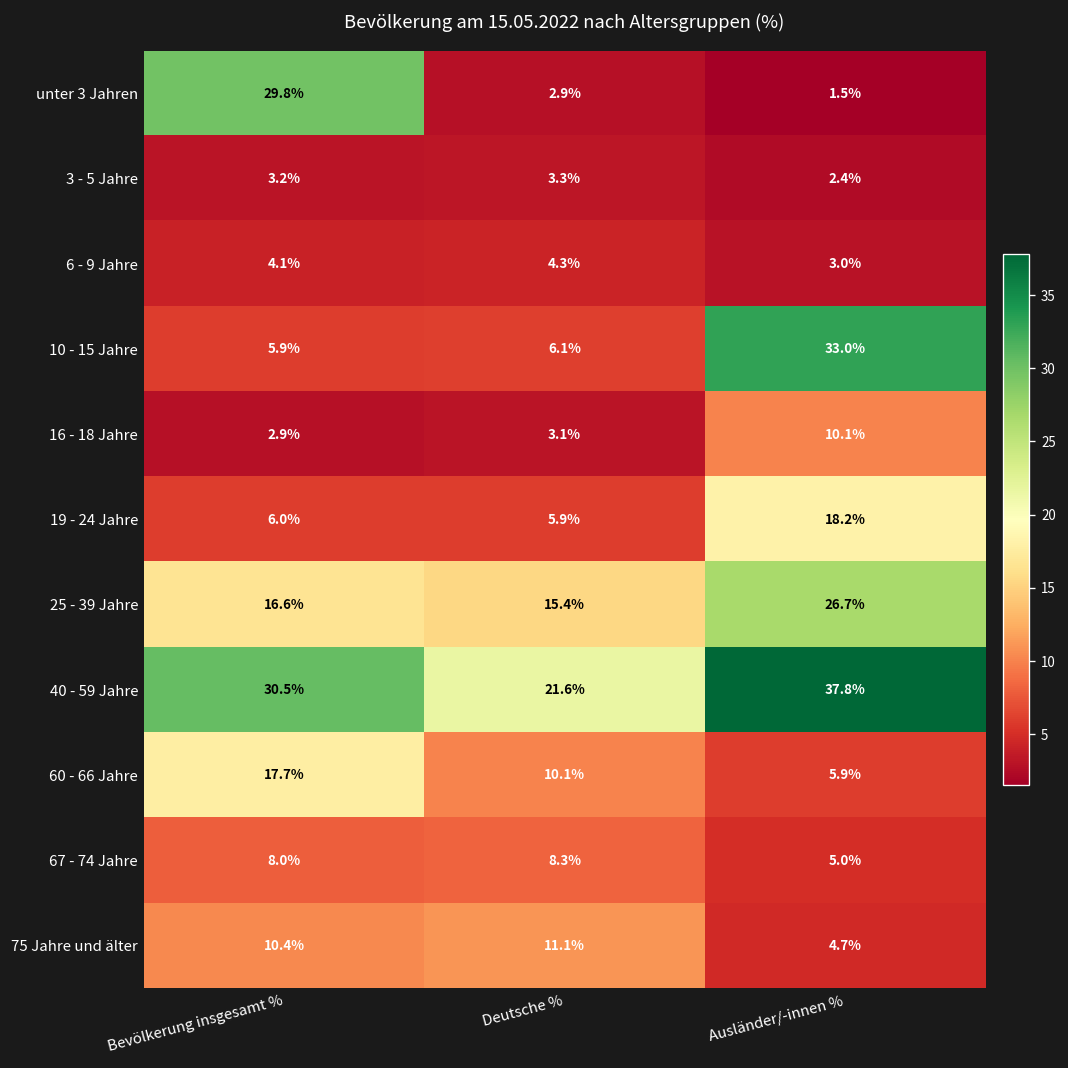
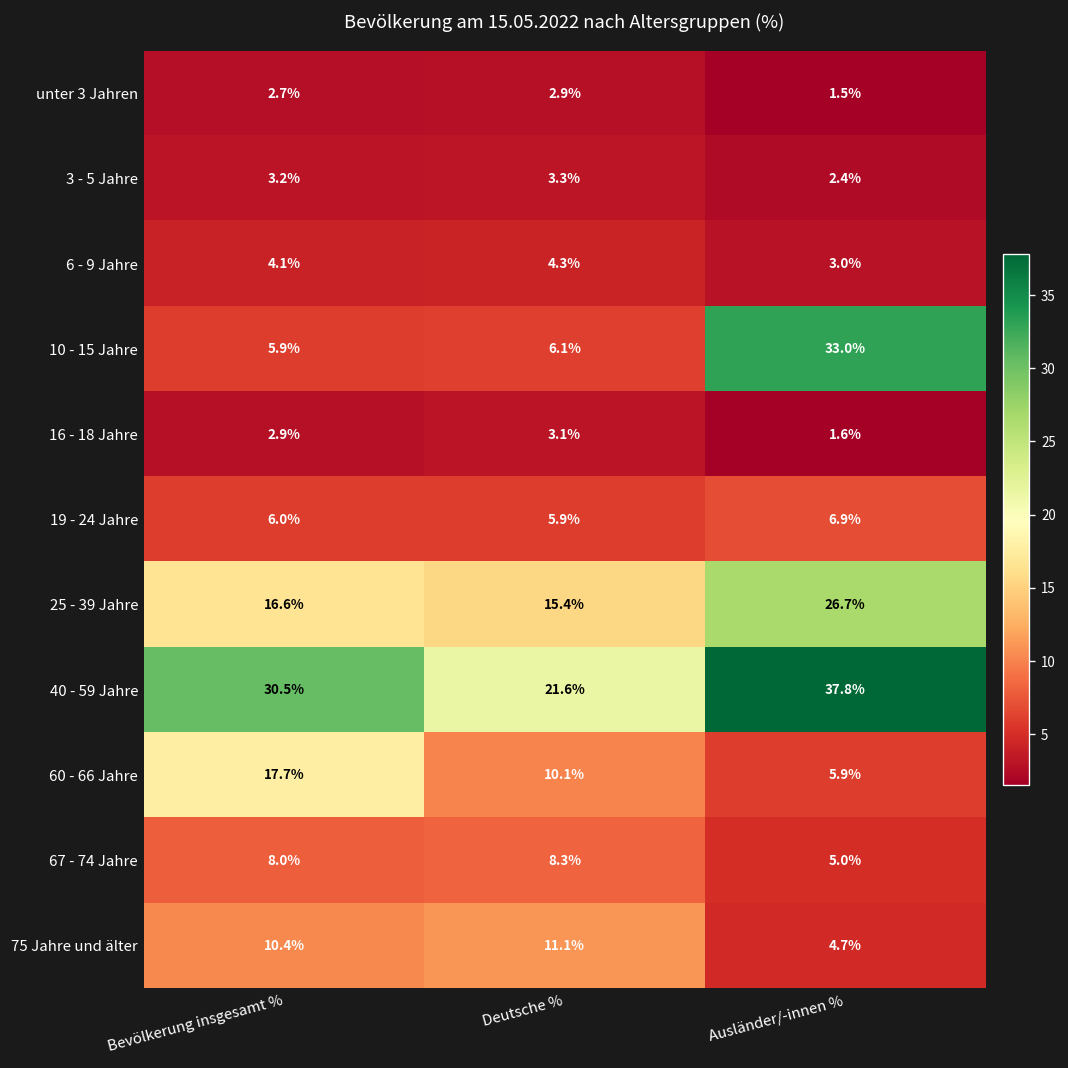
  {
    "unter 3 Jahren": {
-     "Bevölkerung insgesamt %": "29.8%",
+     "Bevölkerung insgesamt %": "2.7%",
      "Deutsche %": "2.9%",
      "Ausländer/-innen %": "1.5%"
    },
    "3 - 5 Jahre": {
      "Bevölkerung insgesamt %": "3.2%",
      "Deutsche %": "3.3%",
      "Ausländer/-innen %": "2.4%"
    },
    "6 - 9 Jahre": {
      "Bevölkerung insgesamt %": "4.1%",
      "Deutsche %": "4.3%",
      "Ausländer/-innen %": "3.0%"
    },
    "10 - 15 Jahre": {
      "Bevölkerung insgesamt %": "5.9%",
      "Deutsche %": "6.1%",
      "Ausländer/-innen %": "33.0%"
    },
    "16 - 18 Jahre": {
      "Bevölkerung insgesamt %": "2.9%",
      "Deutsche %": "3.1%",
-     "Ausländer/-innen %": "10.1%"
+     "Ausländer/-innen %": "1.6%"
    },
    "19 - 24 Jahre": {
      "Bevölkerung insgesamt %": "6.0%",
      "Deutsche %": "5.9%",
-     "Ausländer/-innen %": "18.2%"
+     "Ausländer/-innen %": "6.9%"
    },
    "25 - 39 Jahre": {
      "Bevölkerung insgesamt %": "16.6%",
      "Deutsche %": "15.4%",
      "Ausländer/-innen %": "26.7%"
    },
    "40 - 59 Jahre": {
      "Bevölkerung insgesamt %": "30.5%",
      "Deutsche %": "21.6%",
      "Ausländer/-innen %": "37.8%"
    },
    "60 - 66 Jahre": {
      "Bevölkerung insgesamt %": "17.7%",
      "Deutsche %": "10.1%",
      "Ausländer/-innen %": "5.9%"
    },
    "67 - 74 Jahre": {
      "Bevölkerung insgesamt %": "8.0%",
      "Deutsche %": "8.3%",
      "Ausländer/-innen %": "5.0%"
    },
    "75 Jahre und älter": {
      "Bevölkerung insgesamt %": "10.4%",
      "Deutsche %": "11.1%",
      "Ausländer/-innen %": "4.7%"
    }
  }
